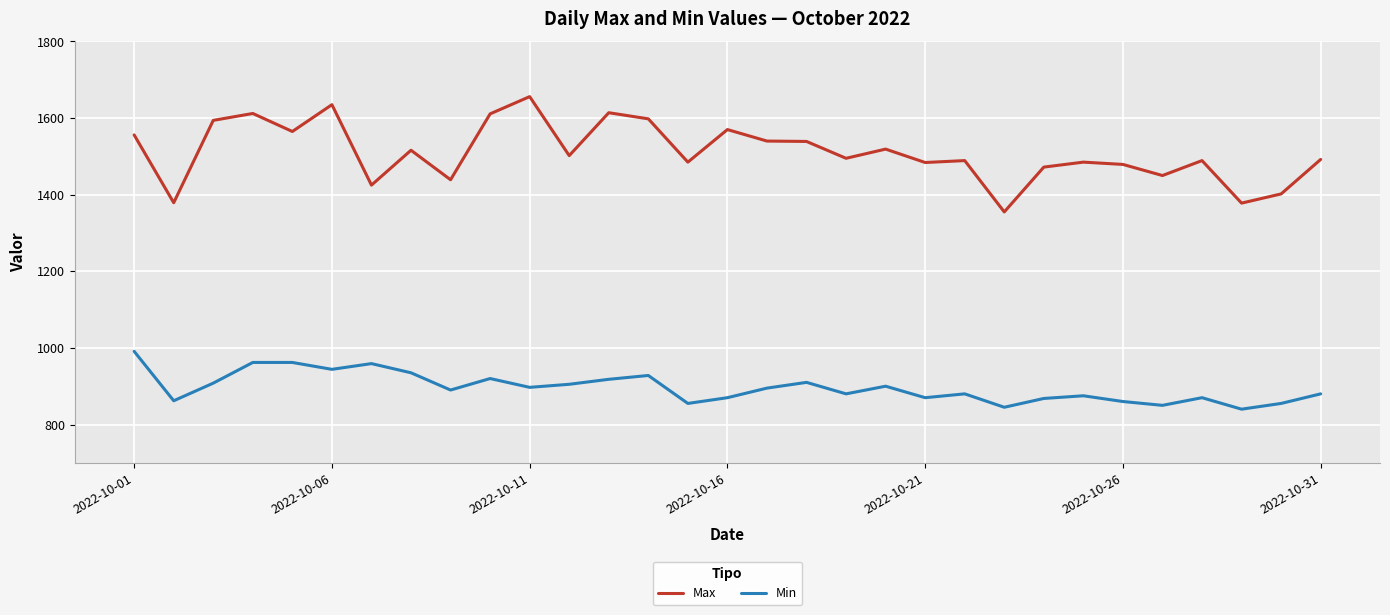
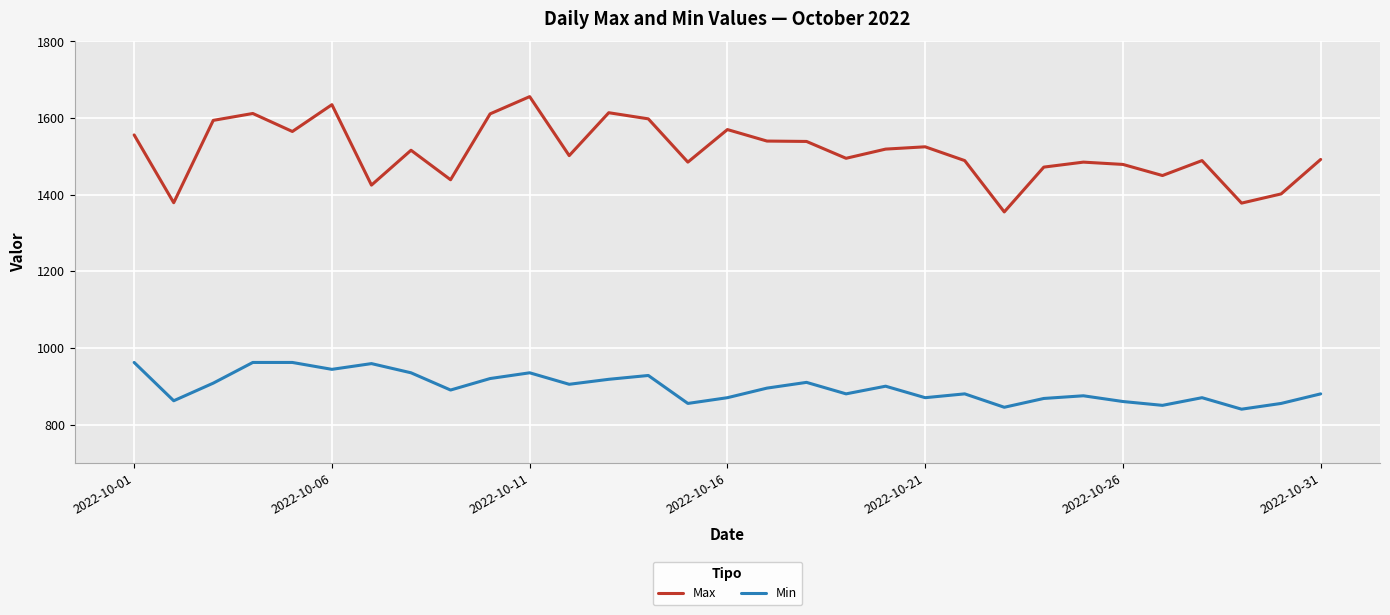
  {
    "Max": {
      "2022-10-01": 1560,
      "2022-10-06": 1640,
      "2022-10-11": 1660,
      "2022-10-16": 1570,
-     "2022-10-21": 1480,
+     "2022-10-21": 1530,
      "2022-10-26": 1480,
      "2022-10-31": 1490
    },
    "Min": {
-     "2022-10-01": 990,
+     "2022-10-01": 960,
      "2022-10-06": 940,
-     "2022-10-11": 900,
+     "2022-10-11": 940,
      "2022-10-16": 870,
      "2022-10-21": 870,
      "2022-10-26": 860,
      "2022-10-31": 880
    }
  }
